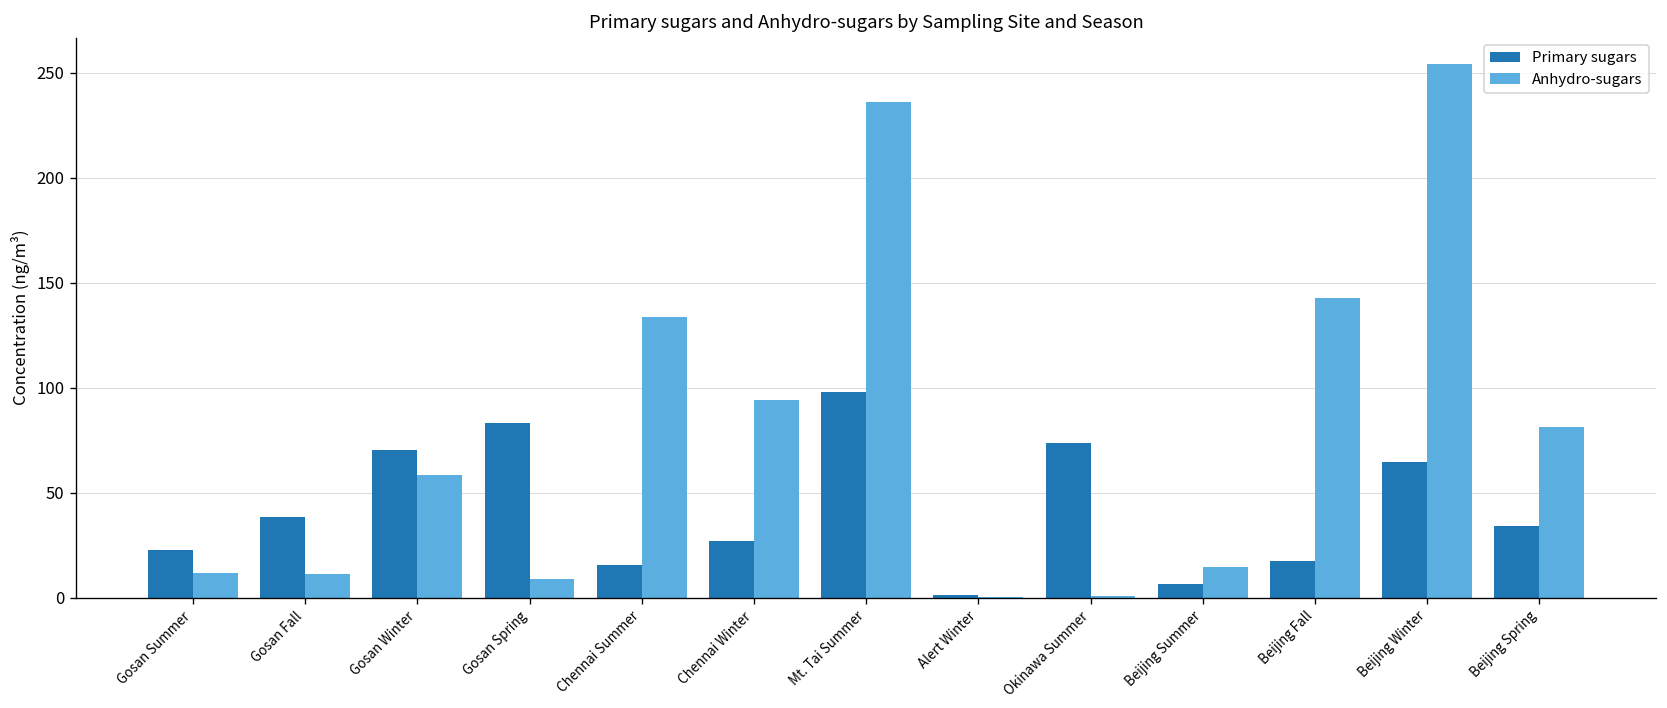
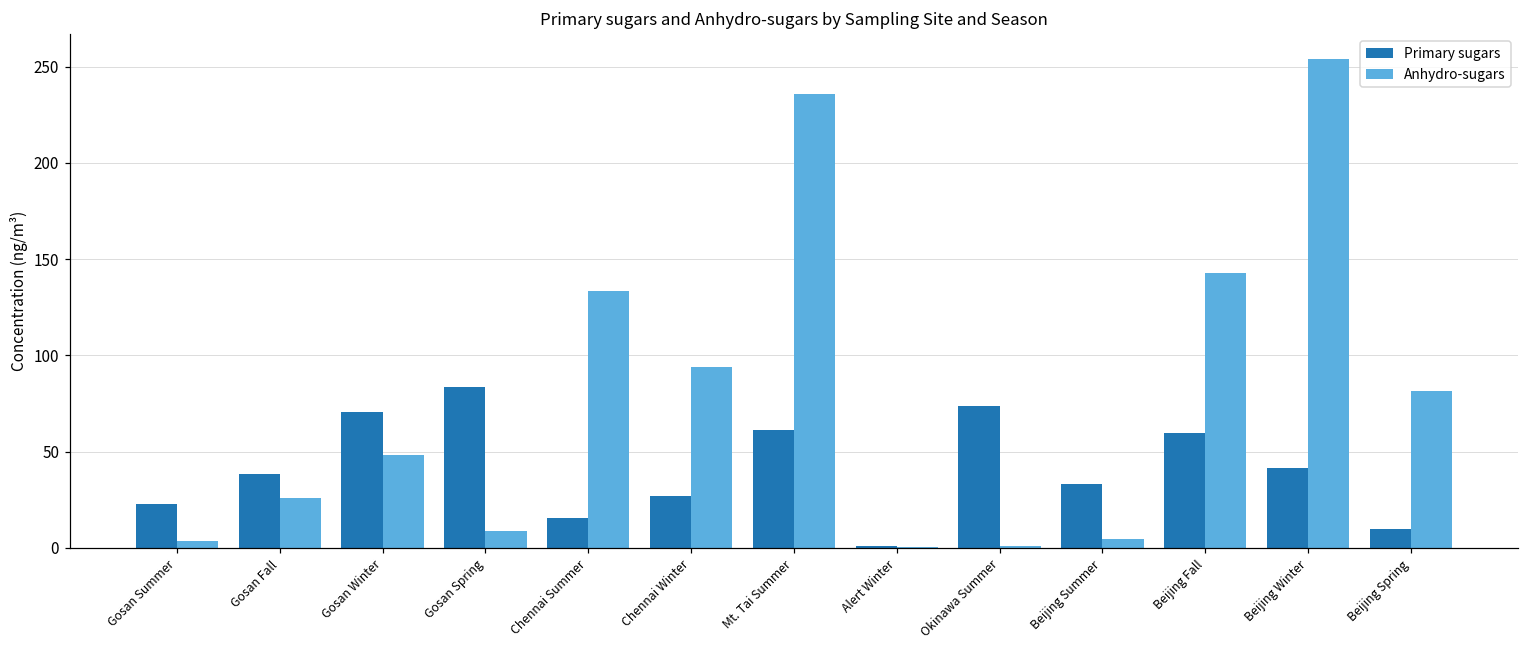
  {
    "Primary sugars": {
      "Gosan Summer": 23,
      "Gosan Fall": 38,
      "Gosan Winter": 71,
      "Gosan Spring": 83,
      "Chennai Summer": 16,
      "Chennai Winter": 27,
-     "Mt. Tai Summer": 98,
+     "Mt. Tai Summer": 61,
      "Okinawa Summer": 74,
-     "Beijing Summer": 7,
-     "Beijing Fall": 17,
-     "Beijing Winter": 65,
-     "Beijing Spring": 34
+     "Beijing Summer": 33,
+     "Beijing Fall": 60,
+     "Beijing Winter": 42,
+     "Beijing Spring": 10
    },
    "Anhydro-sugars": {
-     "Gosan Summer": 12,
-     "Gosan Fall": 11,
-     "Gosan Winter": 58,
+     "Gosan Summer": 4,
+     "Gosan Fall": 26,
+     "Gosan Winter": 48,
      "Gosan Spring": 9,
      "Chennai Summer": 134,
      "Chennai Winter": 94,
      "Mt. Tai Summer": 236,
-     "Beijing Summer": 15,
+     "Beijing Summer": 4,
      "Beijing Fall": 143,
      "Beijing Winter": 254,
      "Beijing Spring": 81
    }
  }
